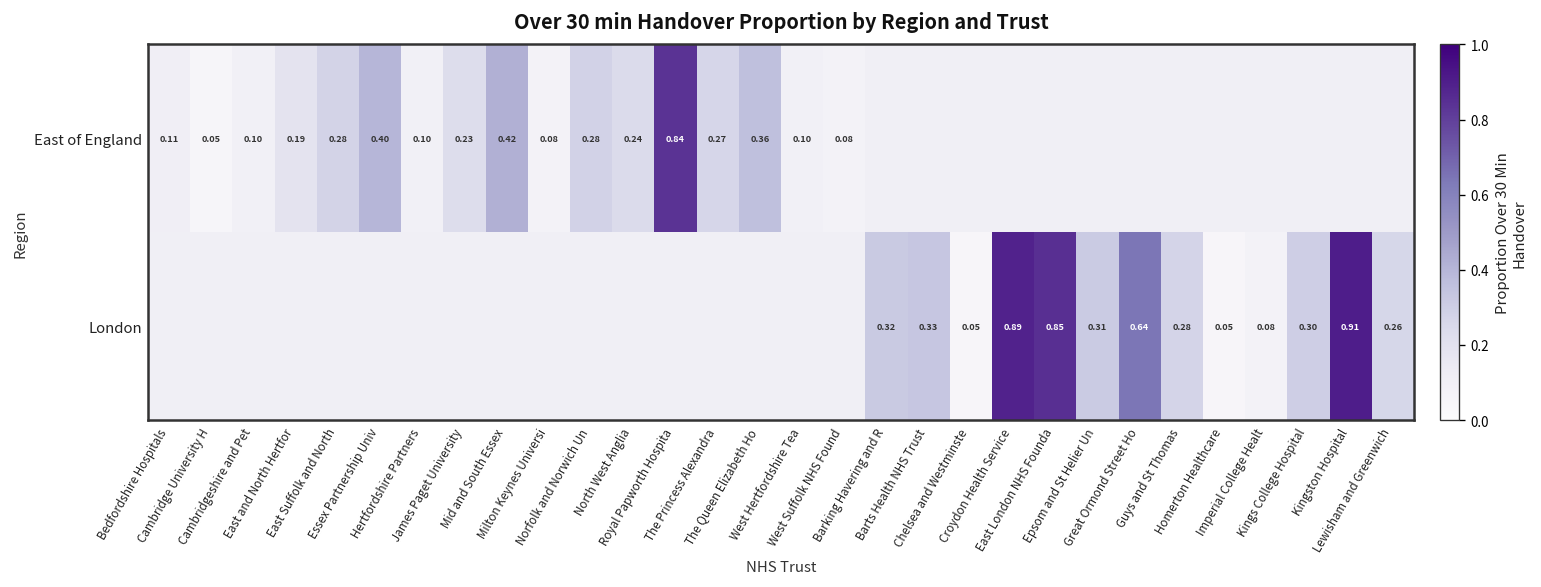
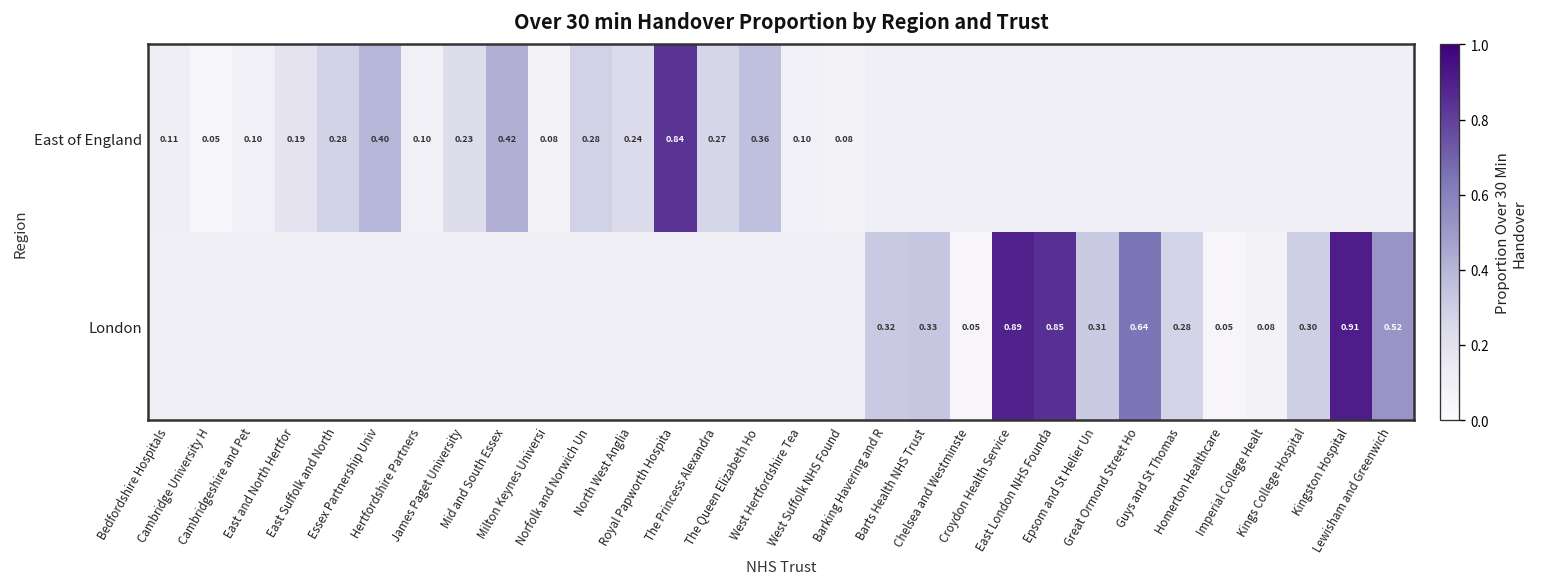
  {
    "East of England": {
      "Bedfordshire Hospitals": 0.11,
      "Cambridge University H": 0.05,
      "Cambridgeshire and Pet": 0.10,
      "East and North Hertfor": 0.19,
      "East Suffolk and North": 0.28,
      "Essex Partnership Univ": 0.40,
      "Hertfordshire Partners": 0.10,
      "James Paget University": 0.23,
      "Mid and South Essex": 0.42,
      "Milton Keynes Universi": 0.08,
      "Norfolk and Norwich Un": 0.28,
      "North West Anglia": 0.24,
      "Royal Papworth Hospita": 0.84,
      "The Princess Alexandra": 0.27,
      "The Queen Elizabeth Ho": 0.36,
      "West Hertfordshire Tea": 0.10,
      "West Suffolk NHS Found": 0.08
    },
    "London": {
      "Barking Havering and R": 0.32,
      "Barts Health NHS Trust": 0.33,
      "Chelsea and Westminste": 0.05,
      "Croydon Health Service": 0.89,
      "East London NHS Founda": 0.85,
      "Epsom and St Helier Un": 0.31,
      "Great Ormond Street Ho": 0.64,
      "Guys and St Thomas": 0.28,
      "Homerton Healthcare": 0.05,
      "Imperial College Healt": 0.08,
      "Kings College Hospital": 0.30,
      "Kingston Hospital": 0.91,
-     "Lewisham and Greenwich": 0.26
+     "Lewisham and Greenwich": 0.52
    }
  }
